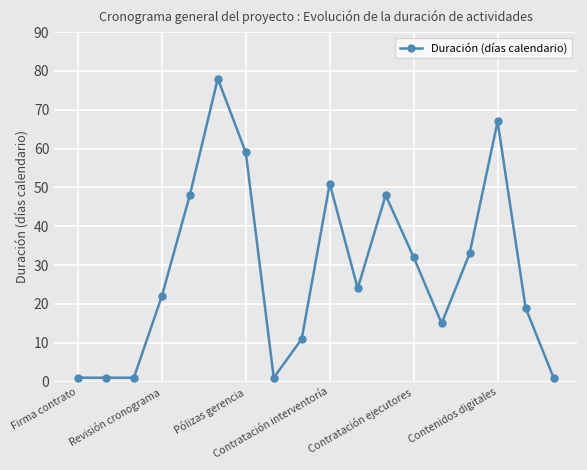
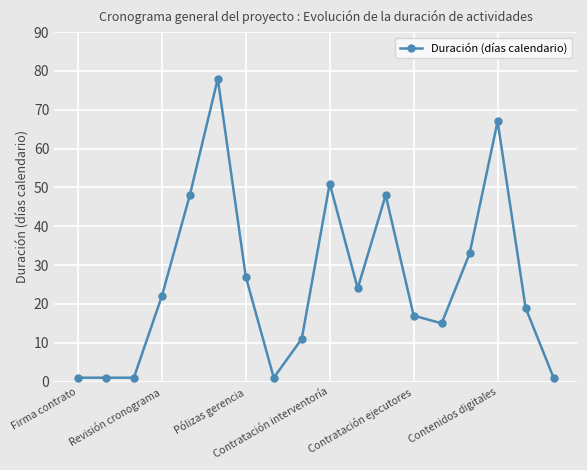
  {
    "Firma contrato": 1,
    "Revisión cronograma": 22,
-   "Pólizas gerencia": 59,
+   "Pólizas gerencia": 27,
    "Contratación interventoría": 51,
-   "Contratación ejecutores": 32,
+   "Contratación ejecutores": 17,
    "Contenidos digitales": 67
  }
